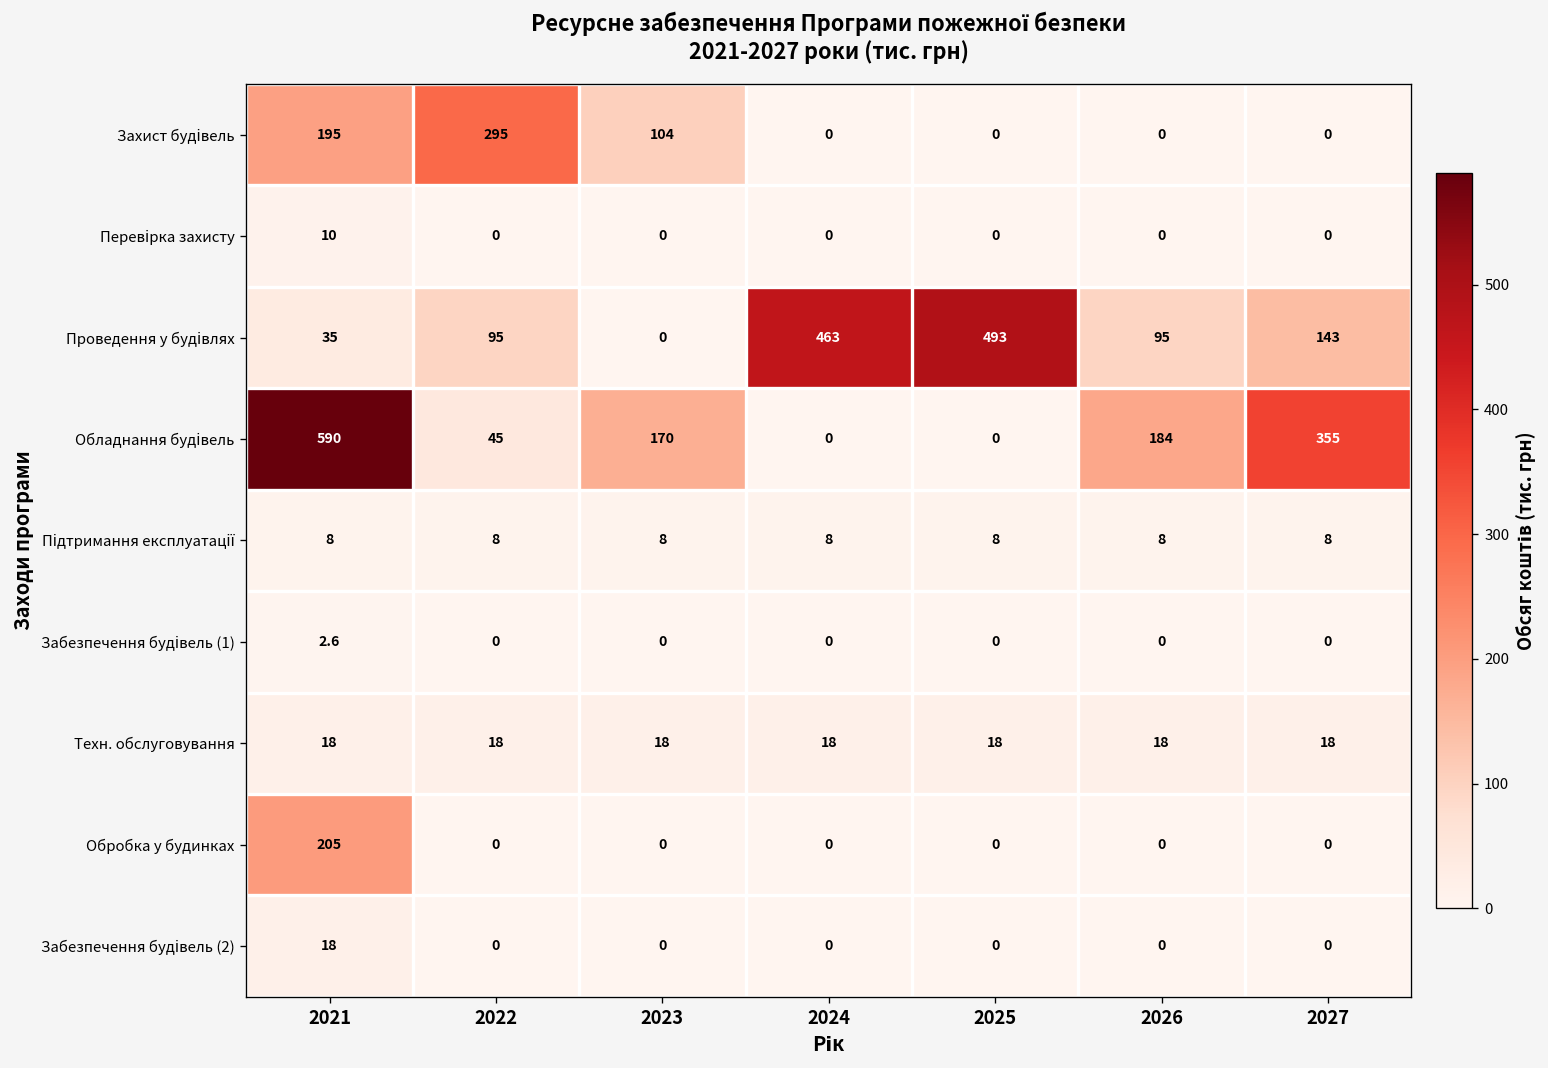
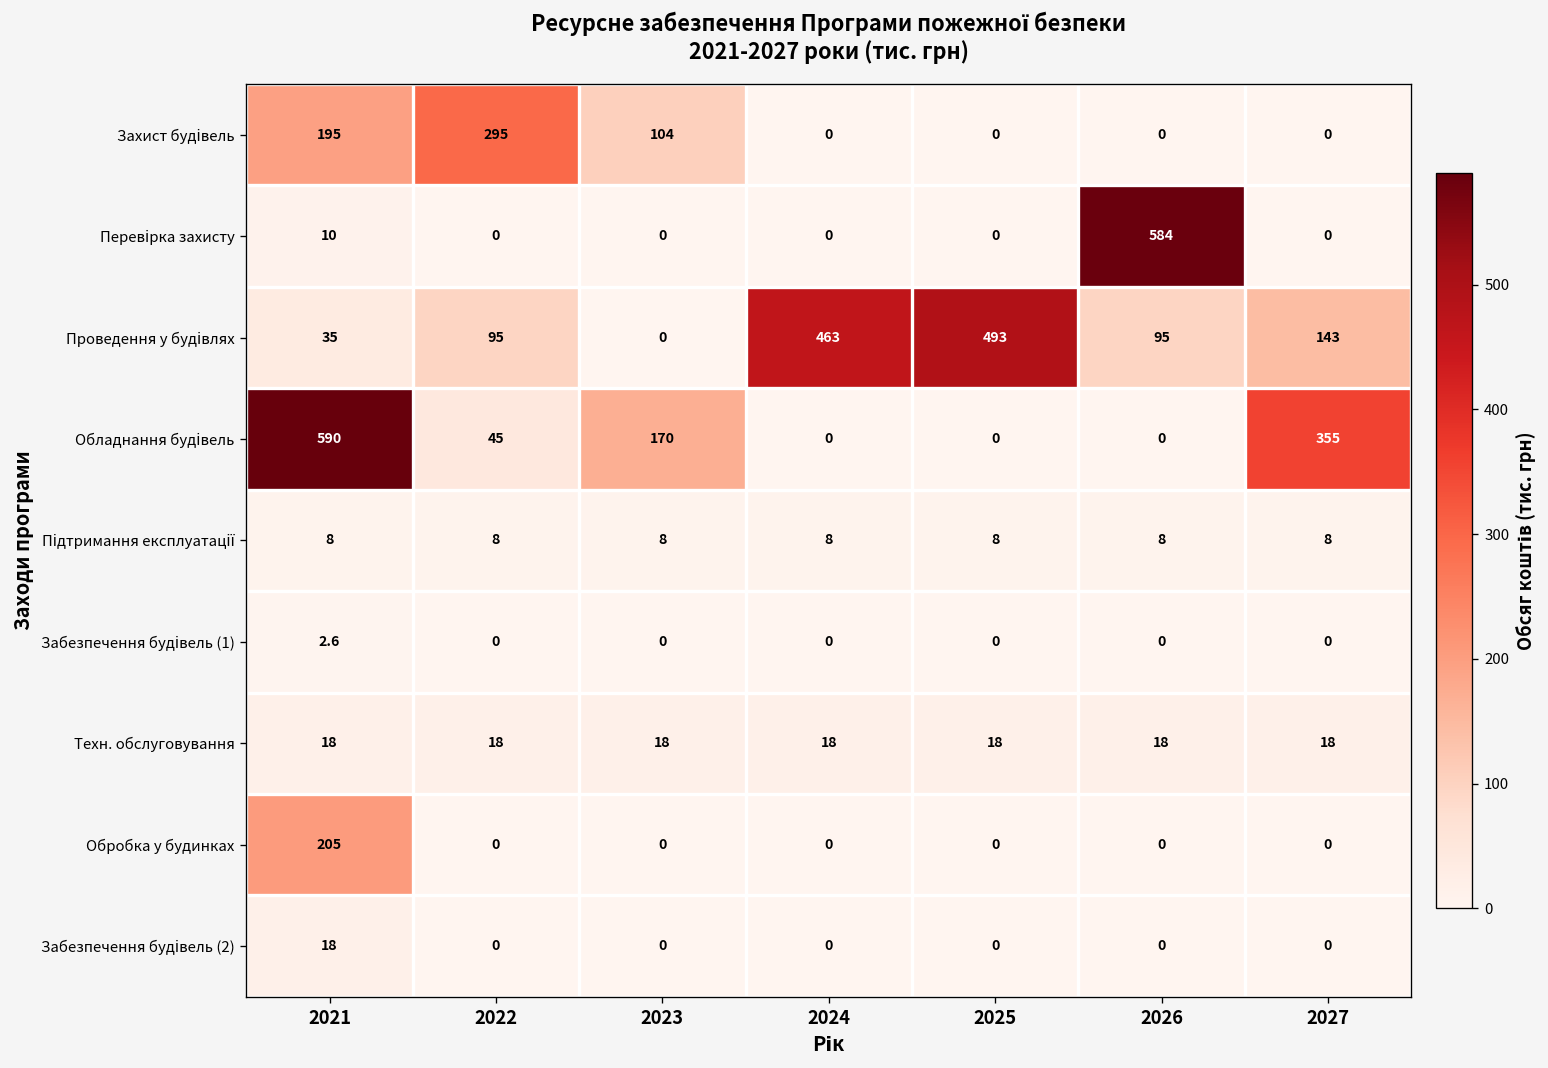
  {
    "Захист будівель": {
      "2021": 195,
      "2022": 295,
      "2023": 104,
      "2024": 0,
      "2025": 0,
      "2026": 0,
      "2027": 0
    },
    "Перевірка захисту": {
      "2021": 10,
      "2022": 0,
      "2023": 0,
      "2024": 0,
      "2025": 0,
-     "2026": 0,
+     "2026": 584,
      "2027": 0
    },
    "Проведення у будівлях": {
      "2021": 35,
      "2022": 95,
      "2023": 0,
      "2024": 463,
      "2025": 493,
      "2026": 95,
      "2027": 143
    },
    "Обладнання будівель": {
      "2021": 590,
      "2022": 45,
      "2023": 170,
      "2024": 0,
      "2025": 0,
-     "2026": 184,
+     "2026": 0,
      "2027": 355
    },
    "Підтримання експлуатації": {
      "2021": 8,
      "2022": 8,
      "2023": 8,
      "2024": 8,
      "2025": 8,
      "2026": 8,
      "2027": 8
    },
    "Забезпечення будівель (1)": {
      "2021": 2.6,
      "2022": 0,
      "2023": 0,
      "2024": 0,
      "2025": 0,
      "2026": 0,
      "2027": 0
    },
    "Техн. обслуговування": {
      "2021": 18,
      "2022": 18,
      "2023": 18,
      "2024": 18,
      "2025": 18,
      "2026": 18,
      "2027": 18
    },
    "Обробка у будинках": {
      "2021": 205,
      "2022": 0,
      "2023": 0,
      "2024": 0,
      "2025": 0,
      "2026": 0,
      "2027": 0
    },
    "Забезпечення будівель (2)": {
      "2021": 18,
      "2022": 0,
      "2023": 0,
      "2024": 0,
      "2025": 0,
      "2026": 0,
      "2027": 0
    }
  }
